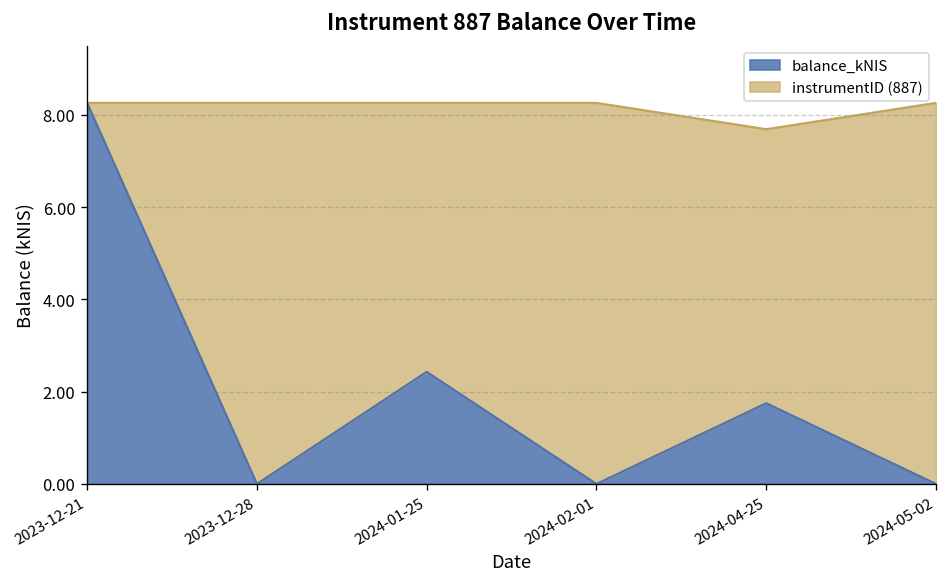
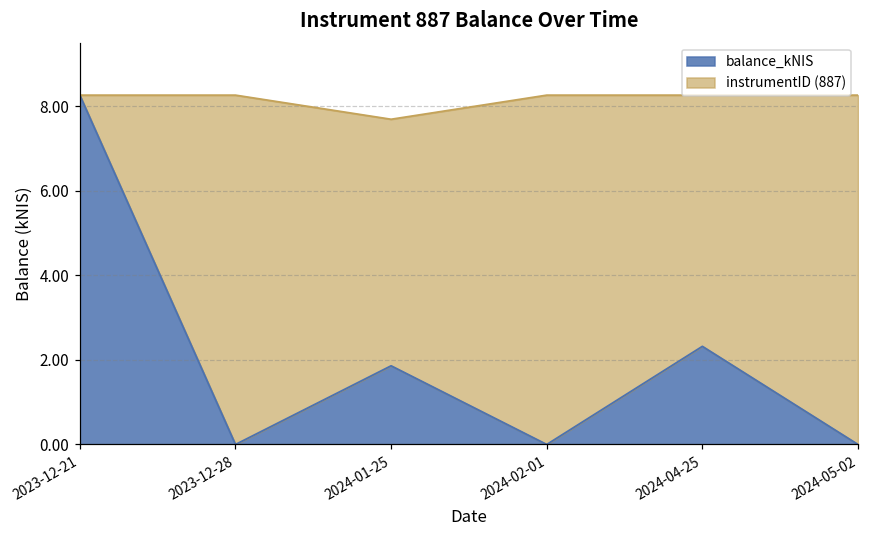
  {
    "balance_kNIS": {
      "2023-12-28": 0.0,
-     "2024-01-25": 2.4,
+     "2024-01-25": 1.9,
      "2024-02-01": 0.0,
-     "2024-04-25": 1.8,
+     "2024-04-25": 2.3,
      "2024-05-02": 0.0
    },
    "instrumentID (887)": {
      "2023-12-28": 8.3,
      "2024-01-25": 5.8,
      "2024-02-01": 8.3,
      "2024-05-02": 8.3
    }
  }
